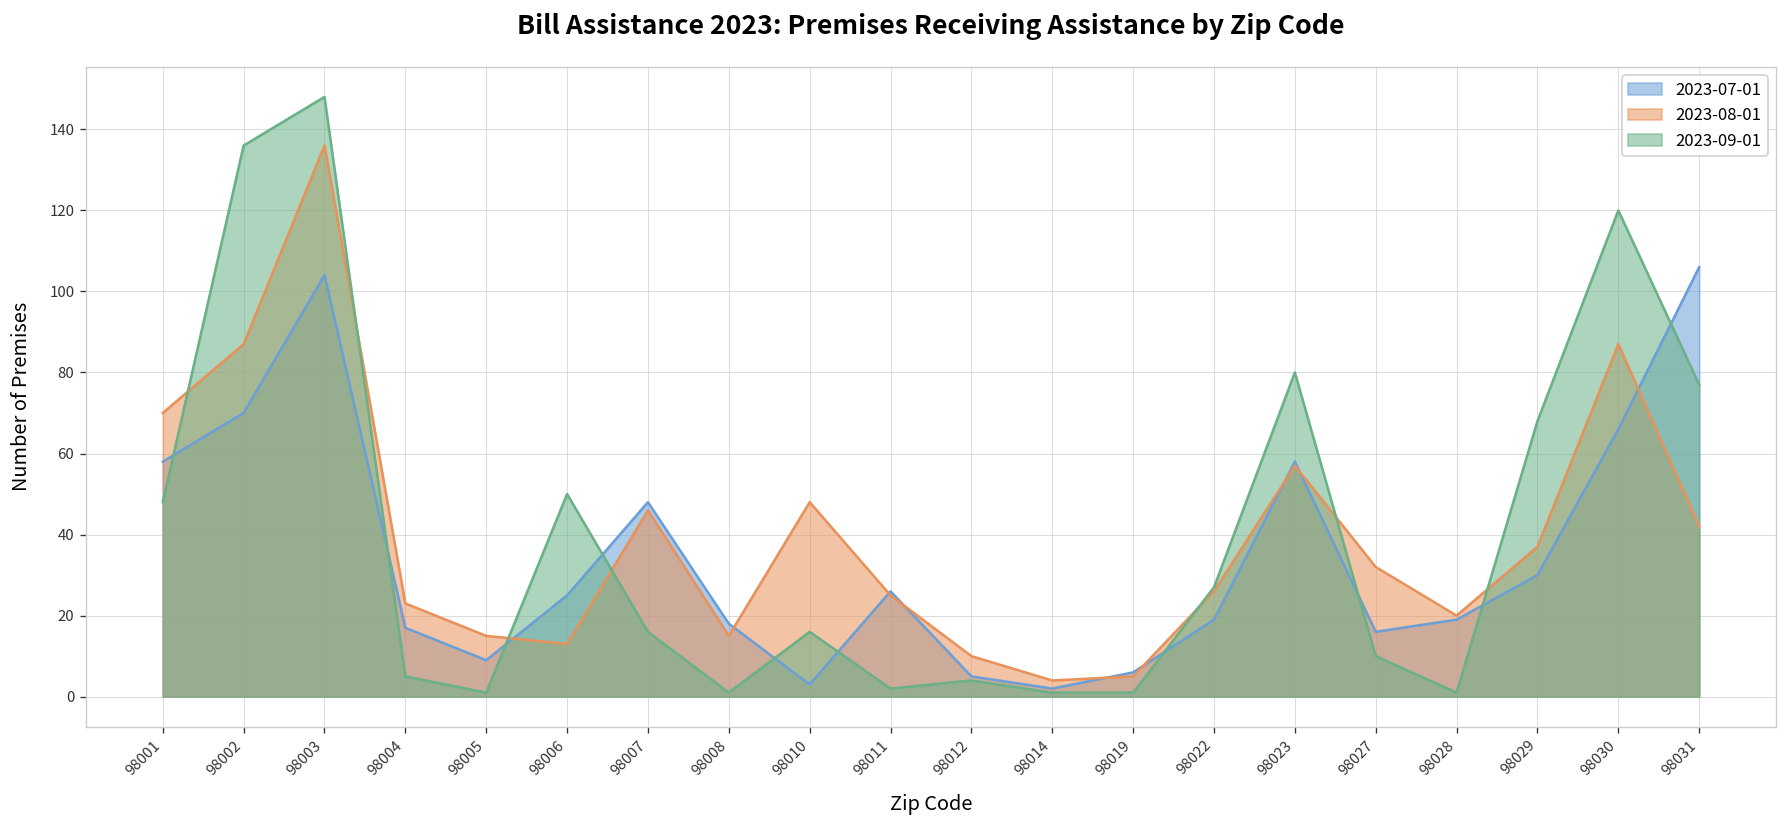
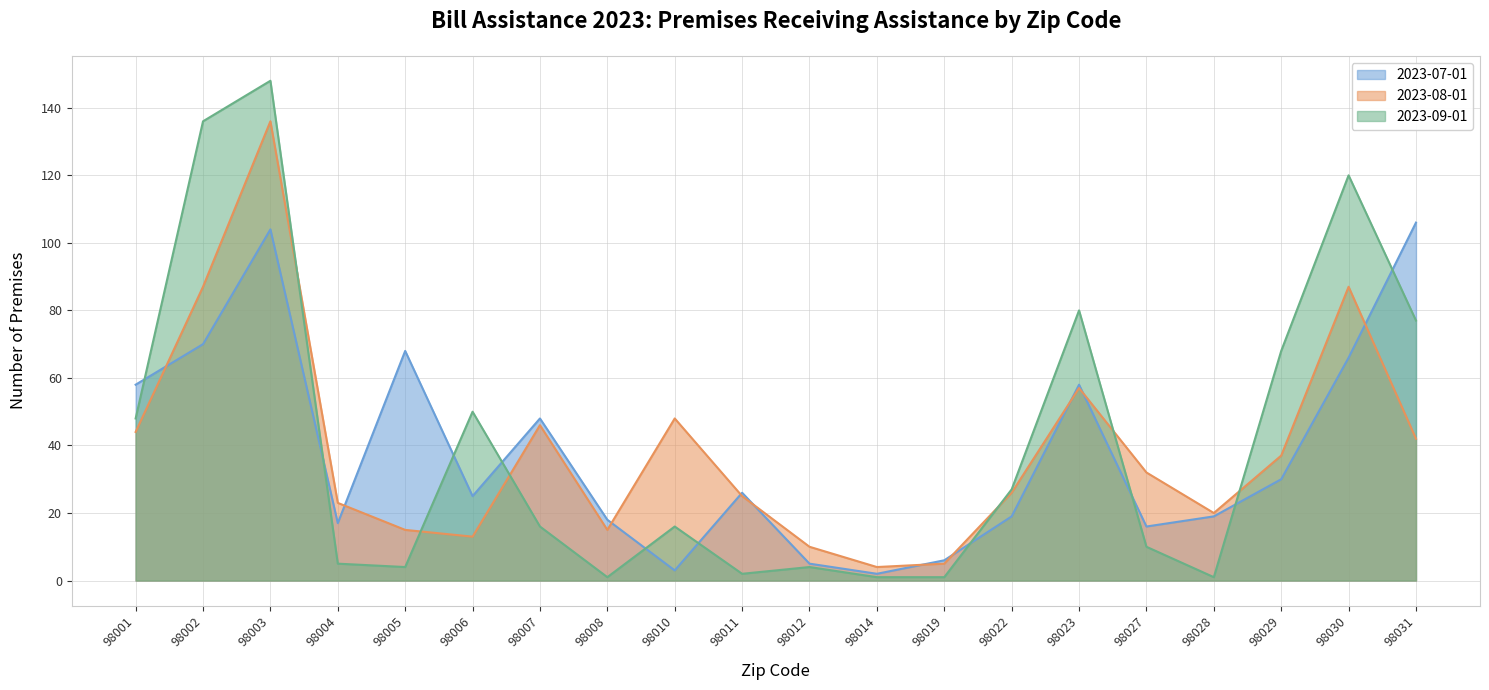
  {
    "2023-07-01": {
      "98001": 58,
      "98002": 70,
      "98003": 104,
      "98004": 17,
-     "98005": 9,
+     "98005": 68,
      "98006": 25,
      "98007": 48,
      "98008": 18,
      "98010": 3,
      "98011": 26,
      "98012": 5,
      "98014": 2,
      "98019": 6,
      "98022": 19,
      "98023": 58,
      "98027": 16,
      "98028": 19,
      "98029": 30,
      "98030": 66,
      "98031": 106
    },
    "2023-08-01": {
-     "98001": 70,
+     "98001": 44,
      "98002": 87,
      "98003": 136,
      "98004": 23,
      "98005": 15,
      "98006": 13,
      "98007": 46,
      "98008": 15,
      "98010": 48,
      "98011": 25,
      "98012": 10,
      "98014": 4,
      "98019": 5,
      "98022": 26,
      "98023": 57,
      "98027": 32,
      "98028": 20,
      "98029": 37,
      "98030": 87,
      "98031": 42
    },
    "2023-09-01": {
      "98001": 48,
      "98002": 136,
      "98003": 148,
      "98004": 5,
-     "98005": 1,
+     "98005": 4,
      "98006": 50,
      "98007": 16,
      "98008": 1,
      "98010": 16,
      "98011": 2,
      "98012": 4,
      "98014": 1,
      "98019": 1,
      "98022": 27,
      "98023": 80,
      "98027": 10,
      "98028": 1,
      "98029": 68,
      "98030": 120,
      "98031": 77
    }
  }
